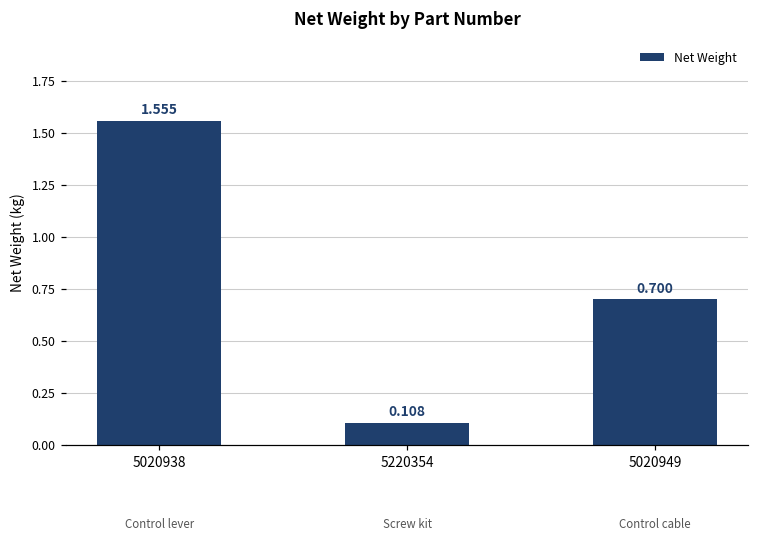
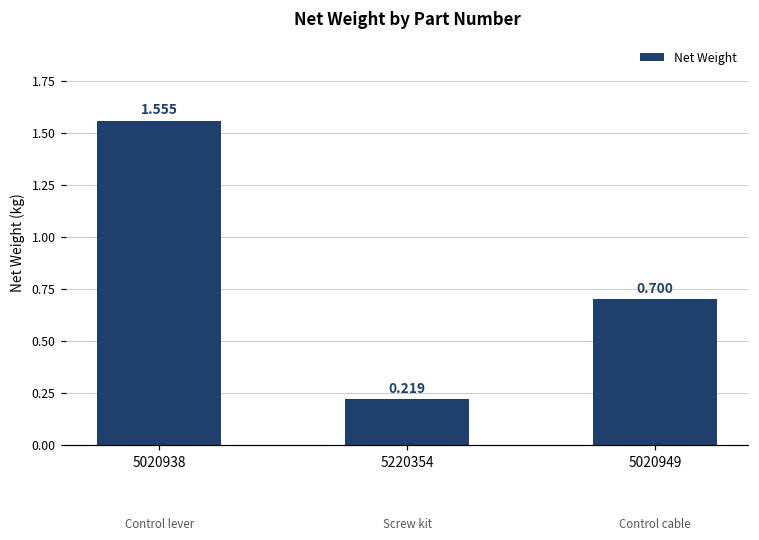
  {
    "5020938": 1.555,
-   "5220354": 0.108,
+   "5220354": 0.219,
    "5020949": 0.700
  }
